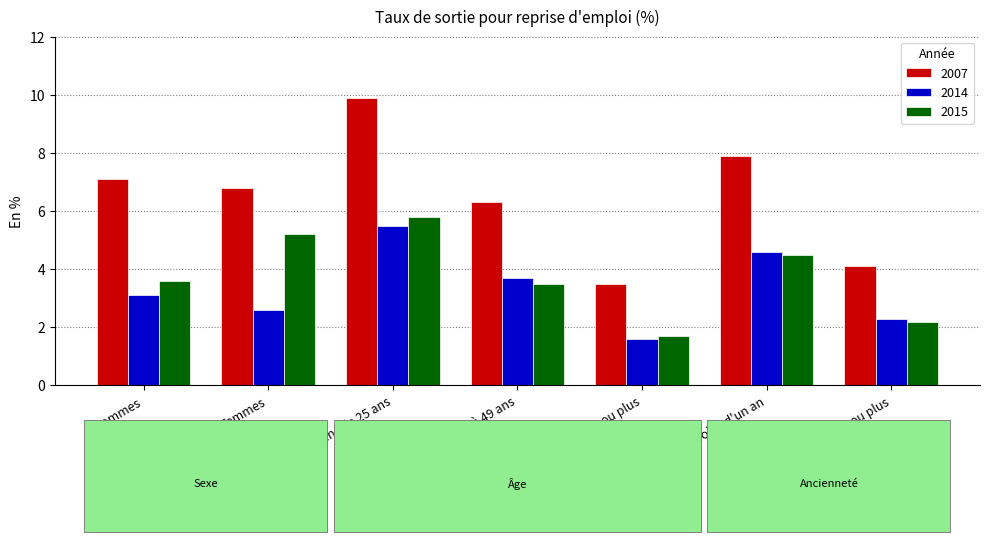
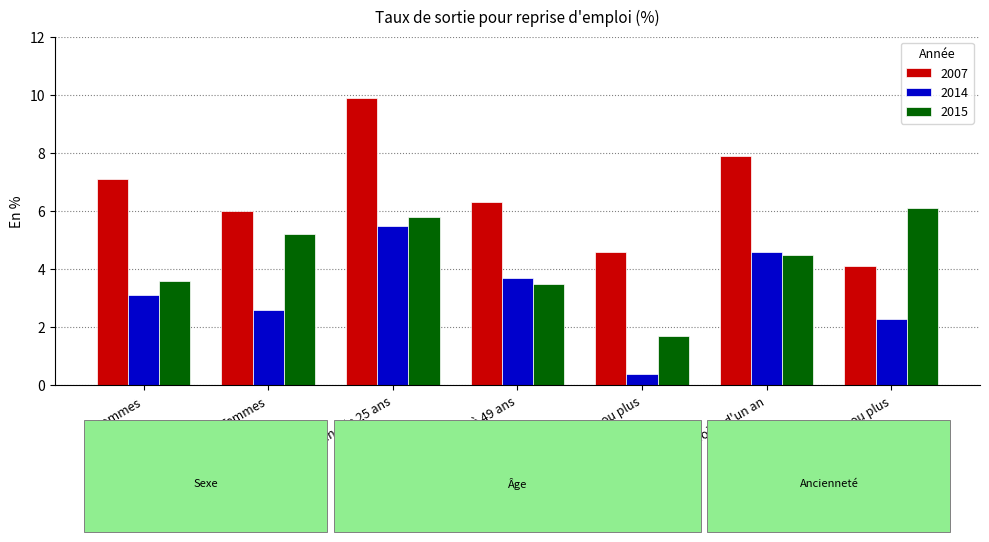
  {
    "2007": {
      "Hommes": 7.1,
-     "Femmes": 6.8,
+     "Femmes": 6.0,
      "Moins de 25 ans": 9.9,
      "De 25 à 49 ans": 6.3,
-     "50 ans ou plus": 3.5,
+     "50 ans ou plus": 4.6,
      "Moins d'un an": 7.9,
      "Un an ou plus": 4.1
    },
    "2014": {
      "Hommes": 3.1,
      "Femmes": 2.6,
      "Moins de 25 ans": 5.5,
      "De 25 à 49 ans": 3.7,
-     "50 ans ou plus": 1.6,
+     "50 ans ou plus": 0.4,
      "Moins d'un an": 4.6,
      "Un an ou plus": 2.3
    },
    "2015": {
      "Hommes": 3.6,
      "Femmes": 5.2,
      "Moins de 25 ans": 5.8,
      "De 25 à 49 ans": 3.5,
      "50 ans ou plus": 1.7,
      "Moins d'un an": 4.5,
-     "Un an ou plus": 2.2
+     "Un an ou plus": 6.1
    }
  }
